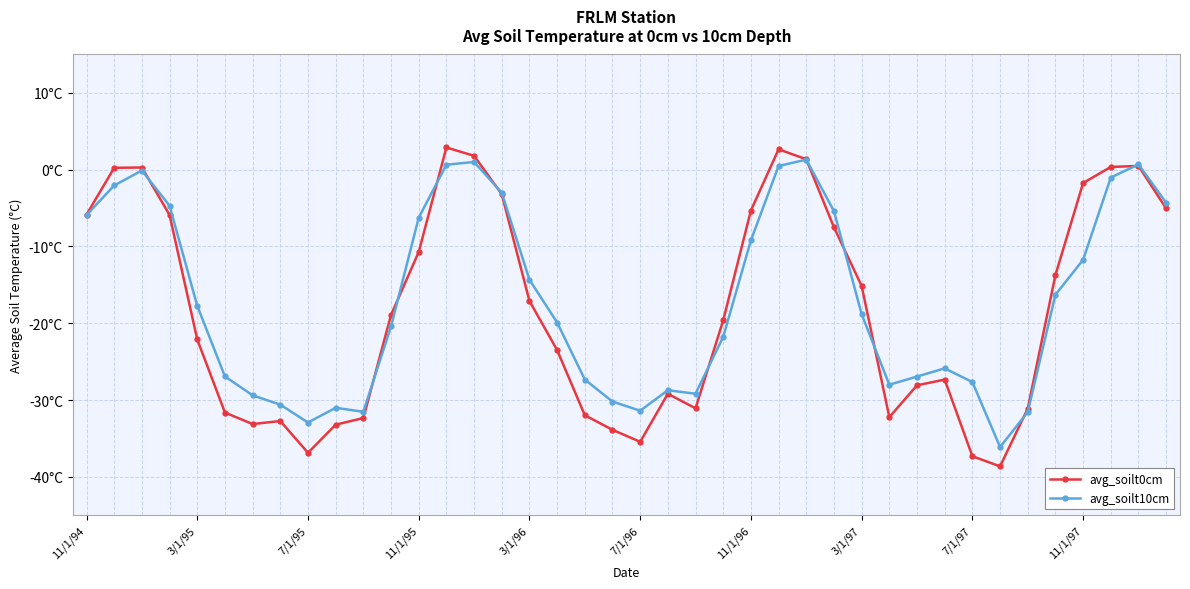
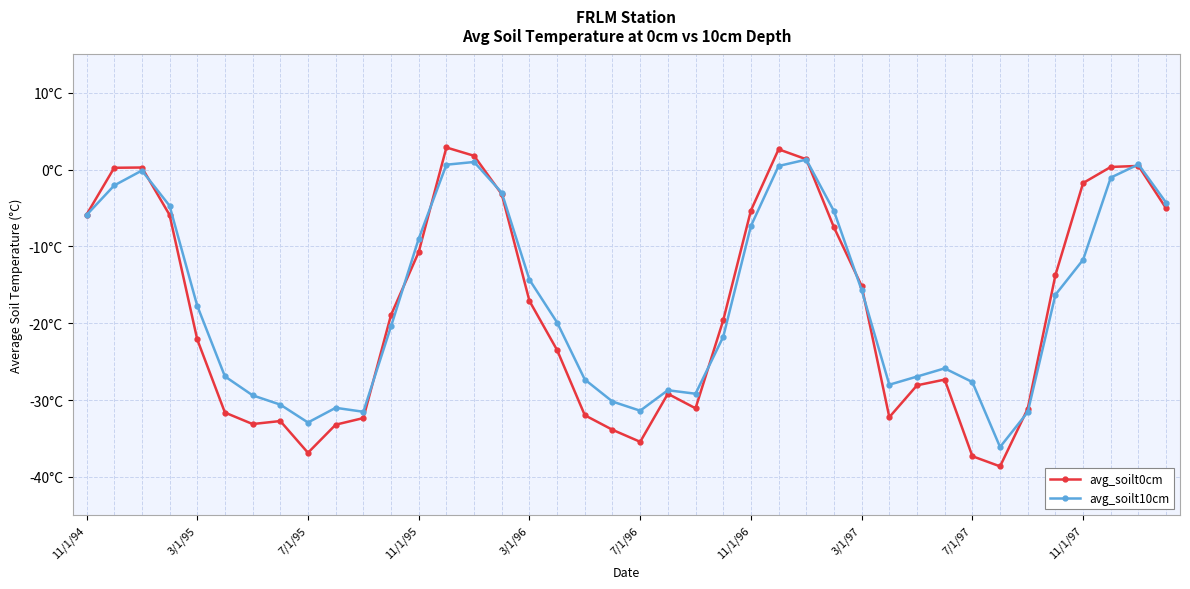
  {
    "avg_soilt0cm": {
      "3/1/95": "-22°C",
      "7/1/95": "-37°C",
      "11/1/95": "-11°C",
      "3/1/96": "-17°C",
      "7/1/96": "-35°C",
      "11/1/96": "-5°C",
      "3/1/97": "-15°C",
      "7/1/97": "-37°C",
      "11/1/97": "-2°C"
    },
    "avg_soilt10cm": {
      "3/1/95": "-18°C",
      "7/1/95": "-33°C",
-     "11/1/95": "-6°C",
+     "11/1/95": "-9°C",
      "3/1/96": "-14°C",
      "7/1/96": "-31°C",
-     "11/1/96": "-9°C",
-     "3/1/97": "-19°C",
+     "11/1/96": "-7°C",
+     "3/1/97": "-16°C",
      "7/1/97": "-28°C",
      "11/1/97": "-12°C"
    }
  }
